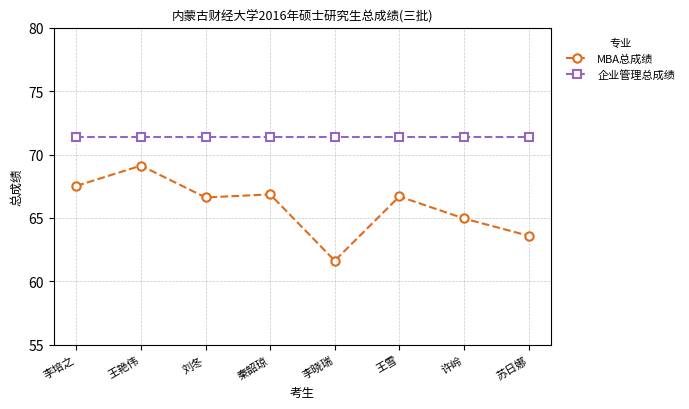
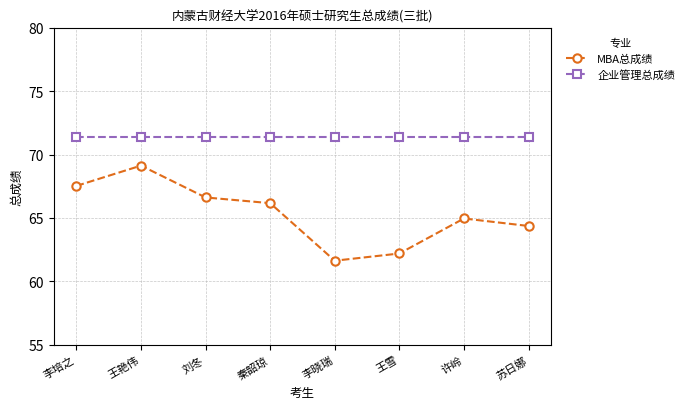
  {
    "MBA总成绩": {
      "李培之": 67.5,
      "王艳伟": 69.1,
      "刘冬": 66.6,
-     "秦韶琼": 66.9,
+     "秦韶琼": 66.2,
      "李晓瑞": 61.6,
-     "王雪": 66.7,
+     "王雪": 62.2,
      "许岭": 65.0,
-     "苏日娜": 63.6
+     "苏日娜": 64.4
    },
    "企业管理总成绩": {
      "李培之": 71.4,
      "王艳伟": 71.4,
      "刘冬": 71.4,
      "秦韶琼": 71.4,
      "李晓瑞": 71.4,
      "王雪": 71.4,
      "许岭": 71.4,
      "苏日娜": 71.4
    }
  }
